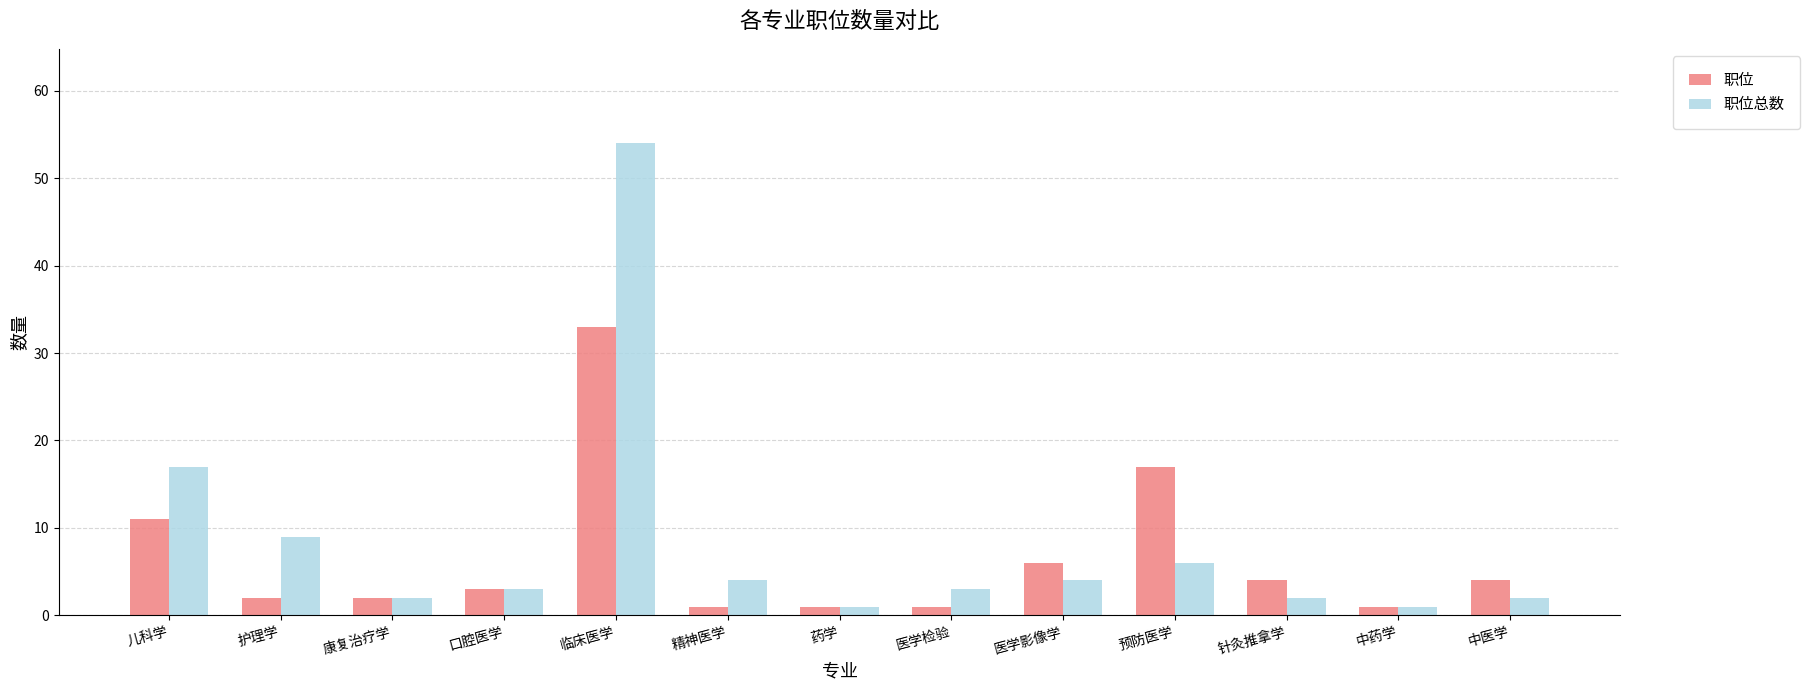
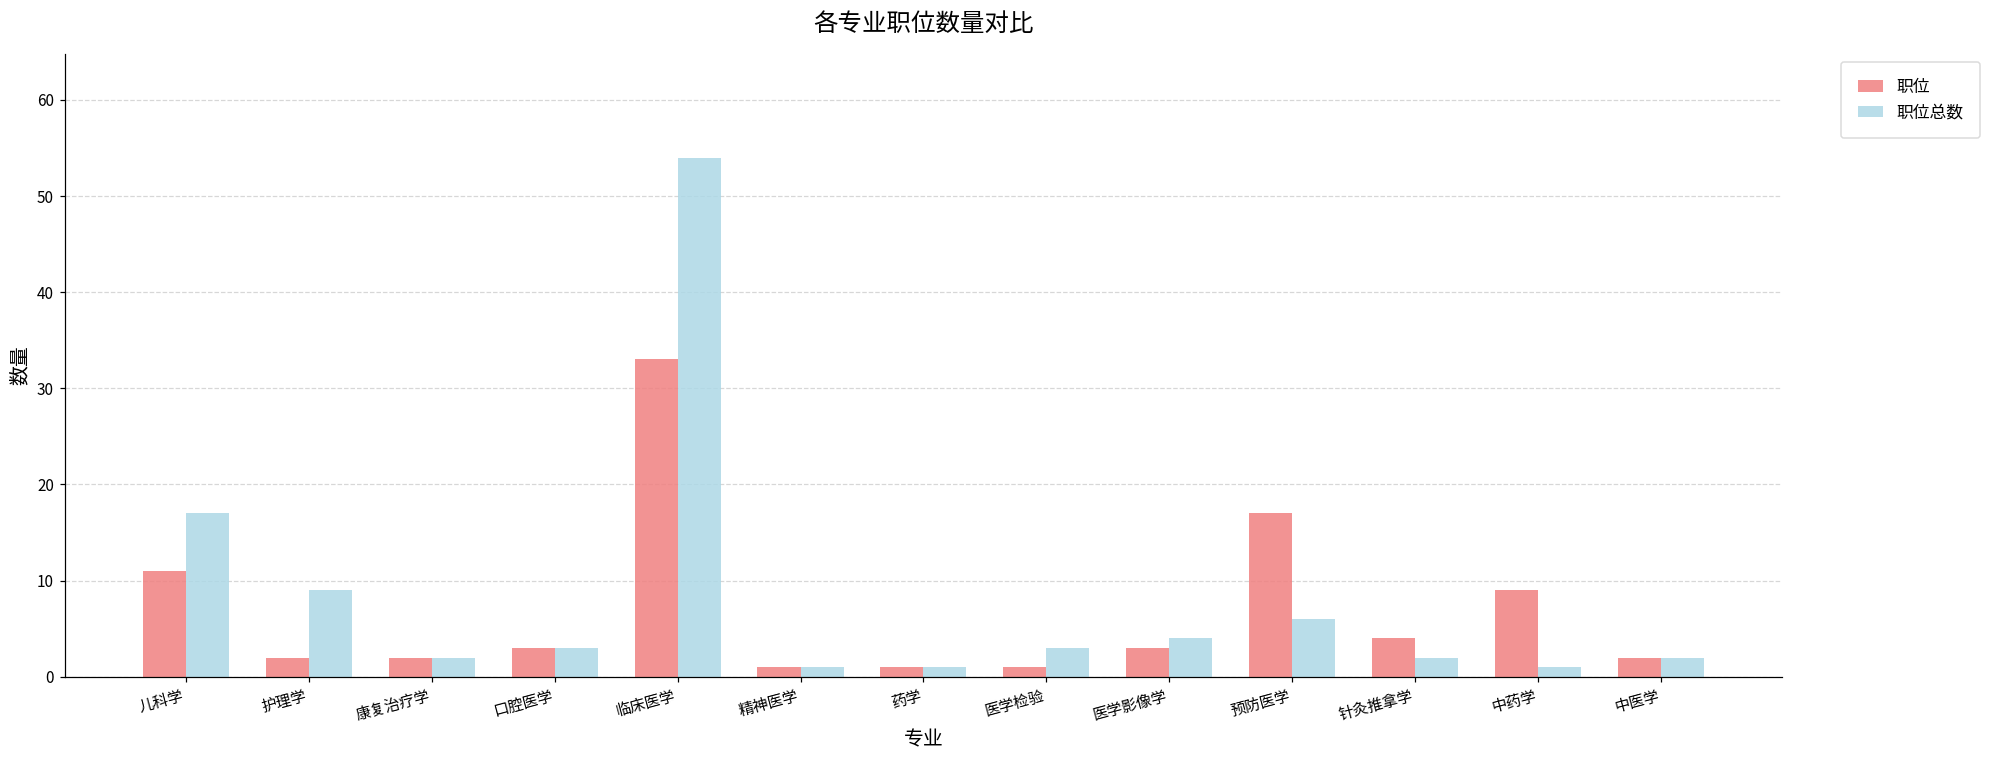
  {
    "职位": {
      "儿科学": 11,
      "护理学": 2,
      "康复治疗学": 2,
      "口腔医学": 3,
      "临床医学": 33,
      "精神医学": 1,
      "药学": 1,
      "医学检验": 1,
-     "医学影像学": 6,
+     "医学影像学": 3,
      "预防医学": 17,
      "针灸推拿学": 4,
-     "中药学": 1,
-     "中医学": 4
+     "中药学": 9,
+     "中医学": 2
    },
    "职位总数": {
      "儿科学": 17,
      "护理学": 9,
      "康复治疗学": 2,
      "口腔医学": 3,
      "临床医学": 54,
-     "精神医学": 4,
+     "精神医学": 1,
      "药学": 1,
      "医学检验": 3,
      "医学影像学": 4,
      "预防医学": 6,
      "针灸推拿学": 2,
      "中药学": 1,
      "中医学": 2
    }
  }
